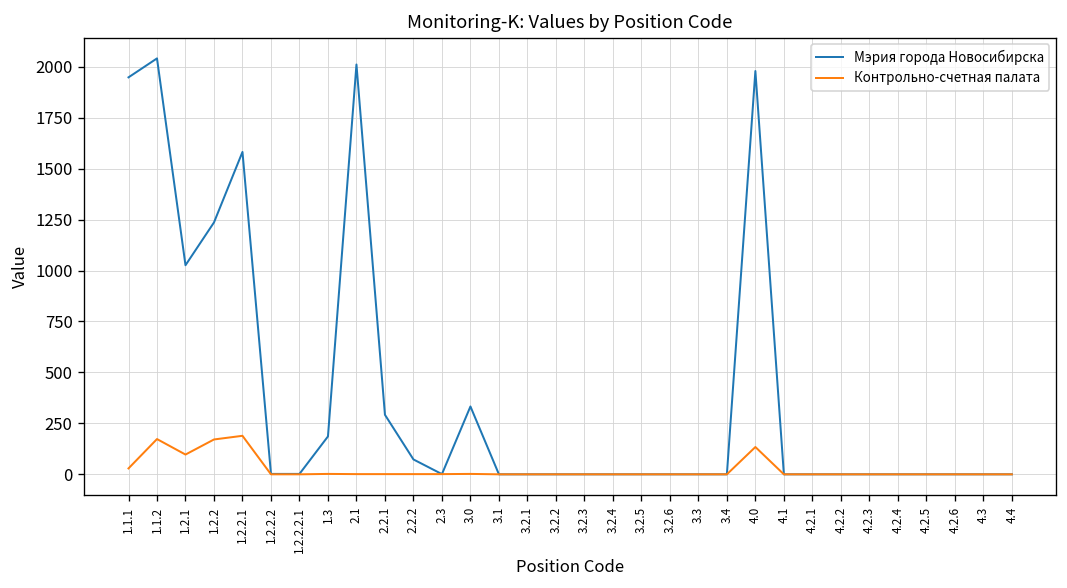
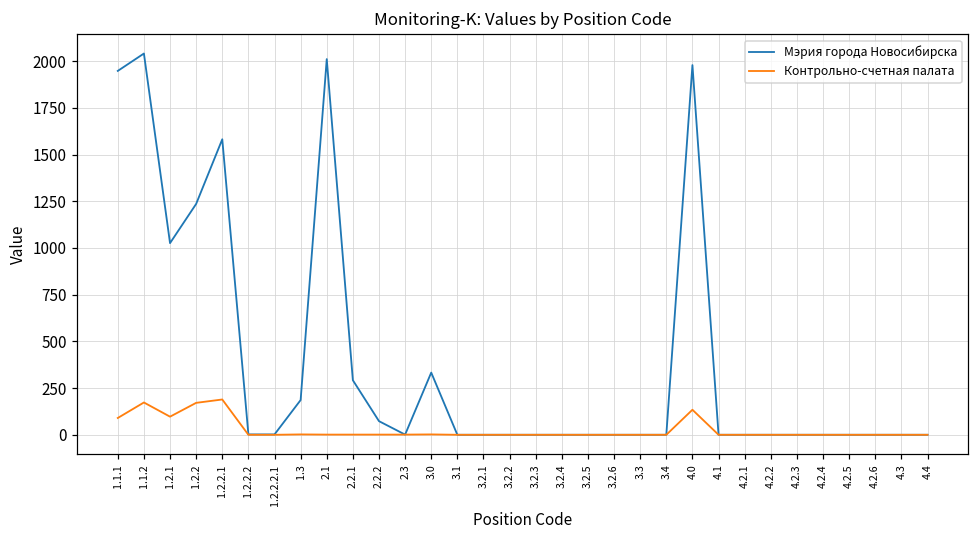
  {
    "Мэрия города Новосибирска": {
      "1.1.1": 1950,
      "1.1.2": 2040,
      "1.2.1": 1030,
      "1.2.2": 1240,
      "1.2.2.1": 1580,
      "1.3": 190,
      "2.1": 2010,
      "2.2.1": 290,
      "2.2.2": 70,
      "3.0": 330,
      "4.0": 1980
    },
    "Контрольно-счетная палата": {
-     "1.1.1": 30,
+     "1.1.1": 90,
      "1.1.2": 170,
      "1.2.1": 100,
      "1.2.2": 170,
      "1.2.2.1": 190,
      "1.3": 0,
      "2.1": 0,
      "2.2.1": 0,
      "2.2.2": 0,
      "3.0": 0,
      "4.0": 130
    }
  }
